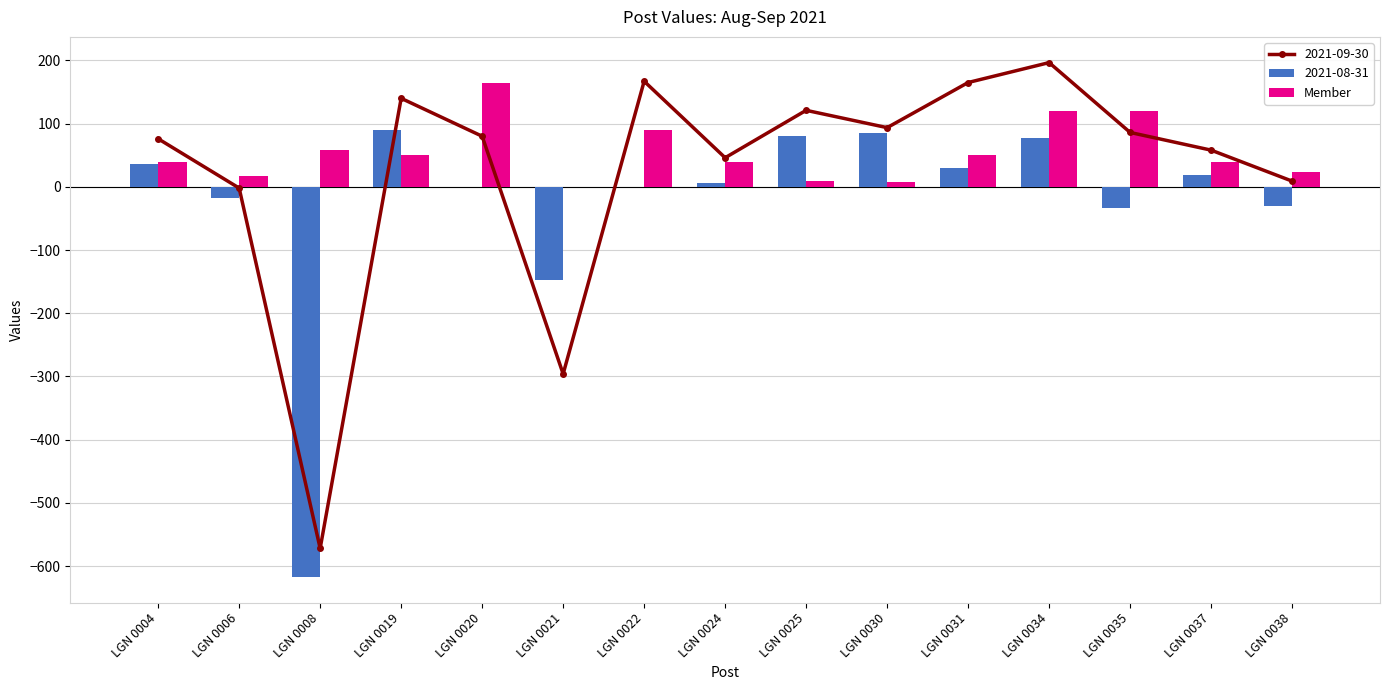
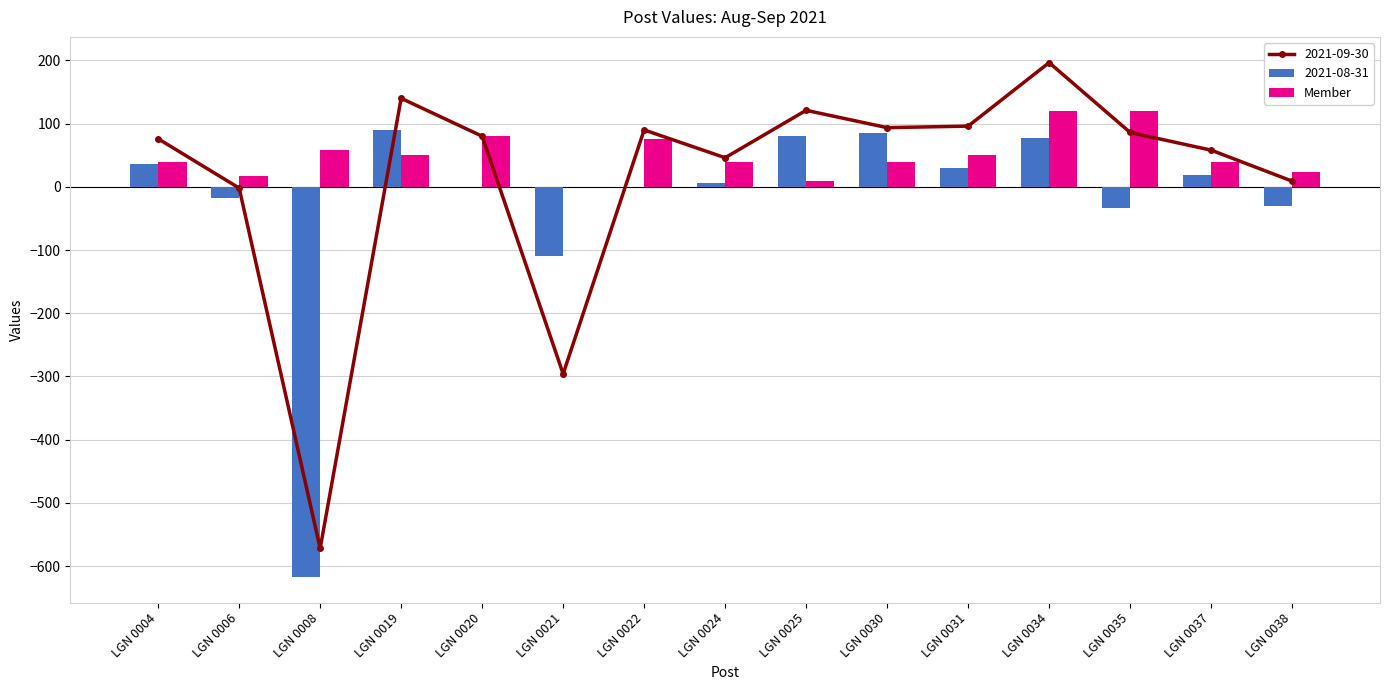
  {
    "2021-08-31": {
      "LGN 0004": 40,
      "LGN 0006": -20,
      "LGN 0008": -620,
      "LGN 0019": 90,
      "LGN 0020": 0,
-     "LGN 0021": -150,
+     "LGN 0021": -110,
      "LGN 0022": 0,
      "LGN 0024": 10,
      "LGN 0025": 80,
      "LGN 0030": 90,
      "LGN 0031": 30,
      "LGN 0034": 80,
      "LGN 0035": -30,
      "LGN 0037": 20,
      "LGN 0038": -30
    },
    "2021-09-30": {
      "LGN 0004": 80,
      "LGN 0006": 0,
      "LGN 0008": -570,
      "LGN 0019": 140,
      "LGN 0020": 80,
      "LGN 0021": -300,
-     "LGN 0022": 170,
+     "LGN 0022": 90,
      "LGN 0024": 50,
      "LGN 0025": 120,
      "LGN 0030": 90,
-     "LGN 0031": 170,
+     "LGN 0031": 100,
      "LGN 0034": 200,
      "LGN 0035": 90,
      "LGN 0037": 60,
      "LGN 0038": 10
    },
    "Member": {
      "LGN 0004": 40,
      "LGN 0006": 20,
      "LGN 0008": 60,
      "LGN 0019": 50,
-     "LGN 0020": 170,
+     "LGN 0020": 80,
      "LGN 0021": 0,
-     "LGN 0022": 90,
+     "LGN 0022": 80,
      "LGN 0024": 40,
      "LGN 0025": 10,
-     "LGN 0030": 10,
+     "LGN 0030": 40,
      "LGN 0031": 50,
      "LGN 0034": 120,
      "LGN 0035": 120,
      "LGN 0037": 40,
      "LGN 0038": 20
    }
  }
